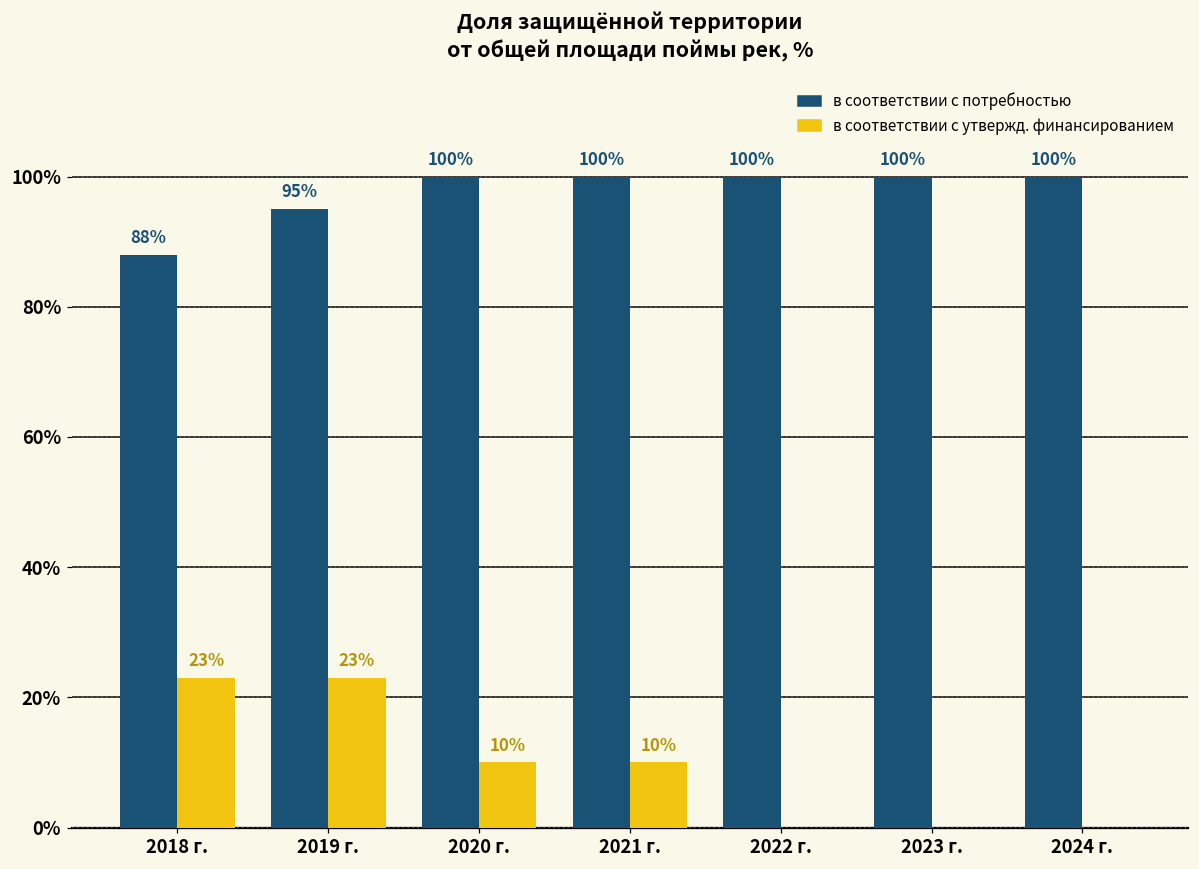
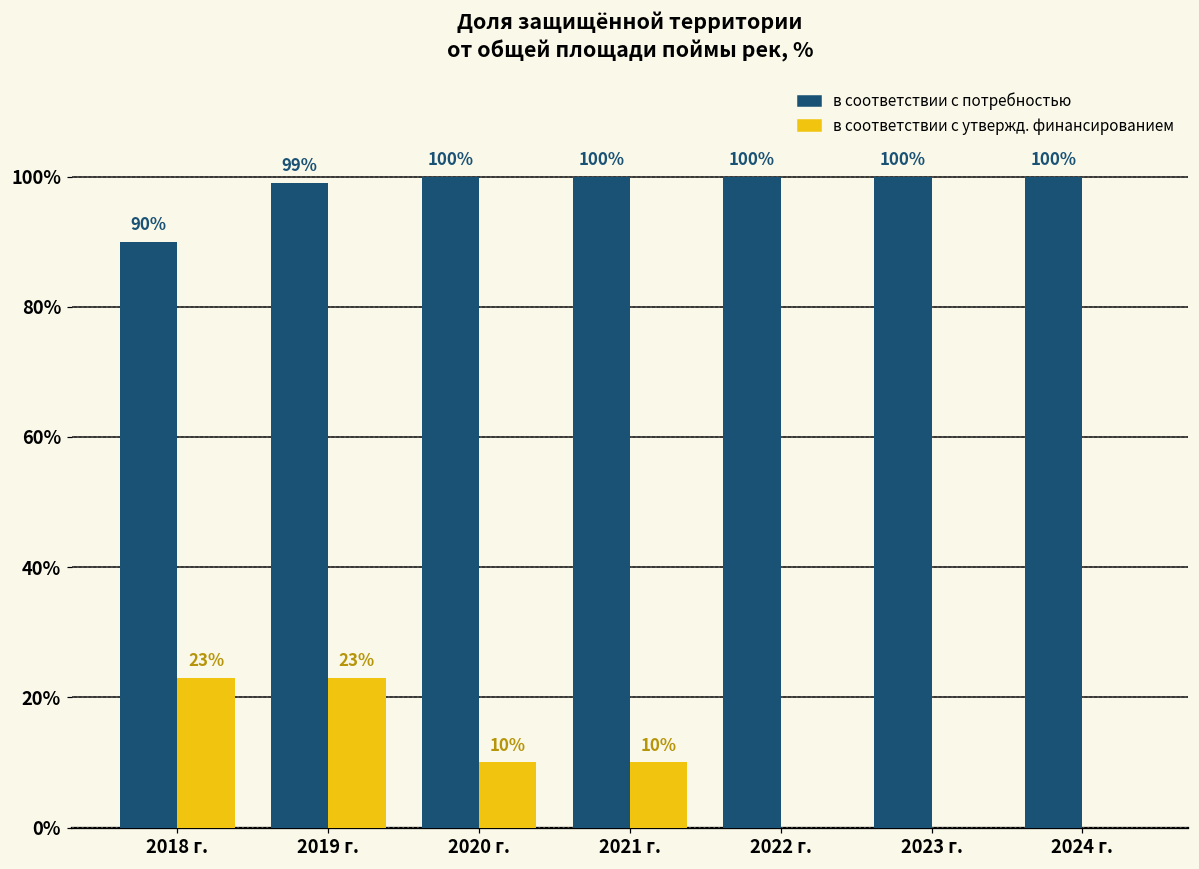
  {
    "в соответствии с потребностью": {
-     "2018 г.": "88%",
-     "2019 г.": "95%",
+     "2018 г.": "90%",
+     "2019 г.": "99%",
      "2020 г.": "100%",
      "2021 г.": "100%",
      "2022 г.": "100%",
      "2023 г.": "100%",
      "2024 г.": "100%"
    }
  }
